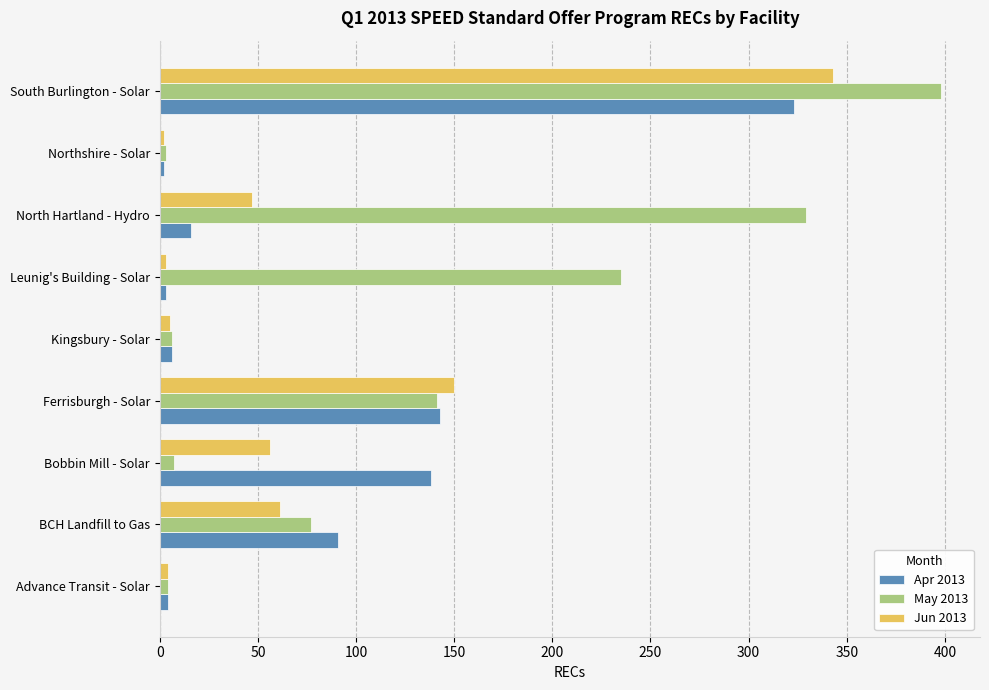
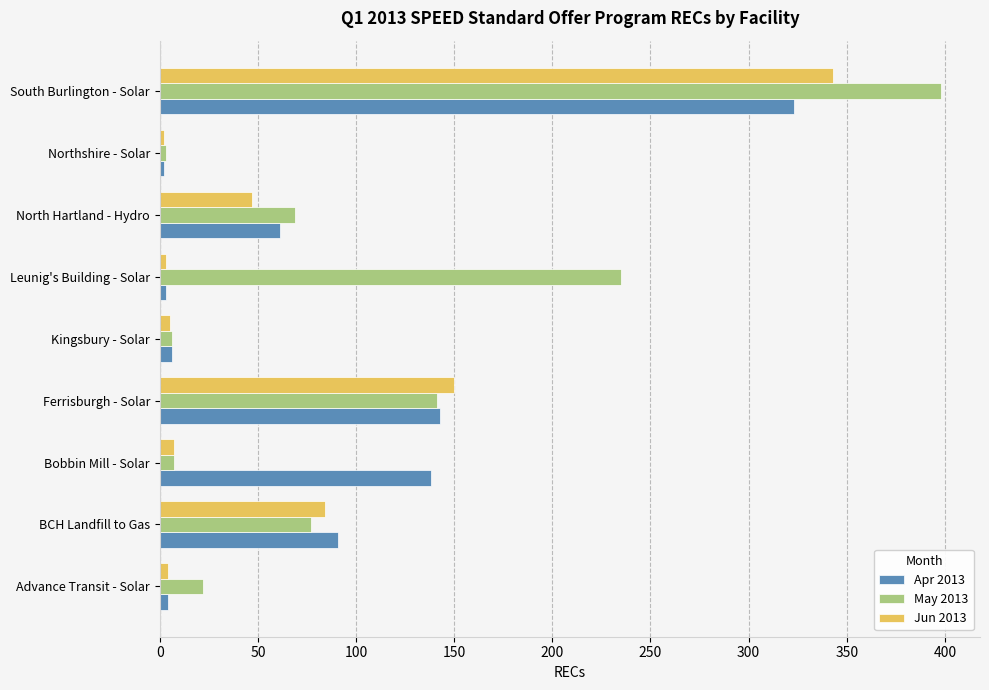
  {
    "Apr 2013": {
      "South Burlington - Solar": 323,
      "Northshire - Solar": 2,
-     "North Hartland - Hydro": 16,
+     "North Hartland - Hydro": 61,
      "Leunig's Building - Solar": 3,
      "Kingsbury - Solar": 6,
      "Ferrisburgh - Solar": 143,
      "Bobbin Mill - Solar": 138,
      "BCH Landfill to Gas": 91,
      "Advance Transit - Solar": 4
    },
    "May 2013": {
      "South Burlington - Solar": 398,
      "Northshire - Solar": 3,
-     "North Hartland - Hydro": 329,
+     "North Hartland - Hydro": 69,
      "Leunig's Building - Solar": 235,
      "Kingsbury - Solar": 6,
      "Ferrisburgh - Solar": 141,
      "Bobbin Mill - Solar": 7,
      "BCH Landfill to Gas": 77,
-     "Advance Transit - Solar": 4
+     "Advance Transit - Solar": 22
    },
    "Jun 2013": {
      "South Burlington - Solar": 343,
      "Northshire - Solar": 2,
      "North Hartland - Hydro": 47,
      "Leunig's Building - Solar": 3,
      "Kingsbury - Solar": 5,
      "Ferrisburgh - Solar": 150,
-     "Bobbin Mill - Solar": 56,
-     "BCH Landfill to Gas": 61,
+     "Bobbin Mill - Solar": 7,
+     "BCH Landfill to Gas": 84,
      "Advance Transit - Solar": 4
    }
  }
